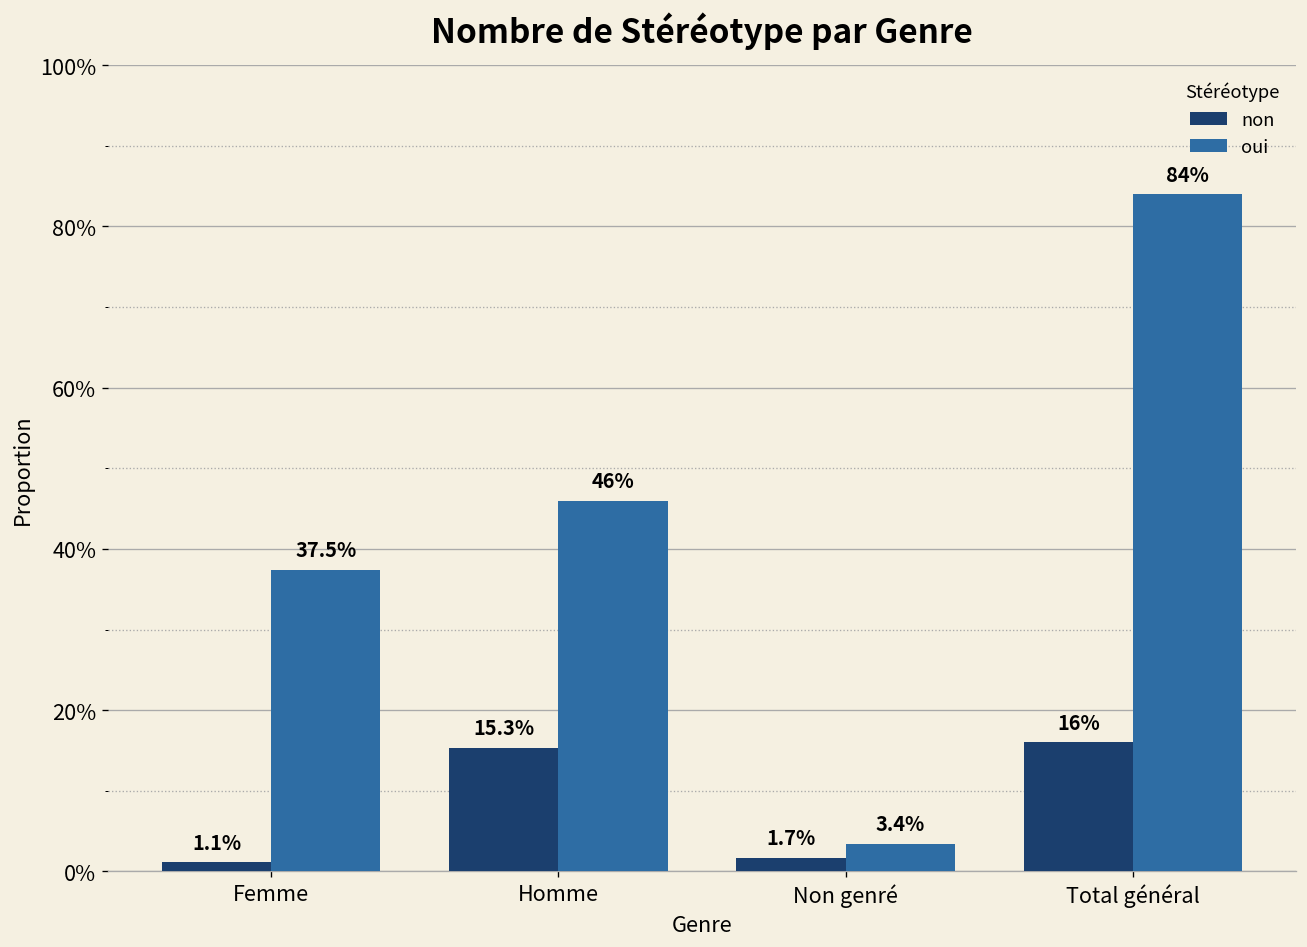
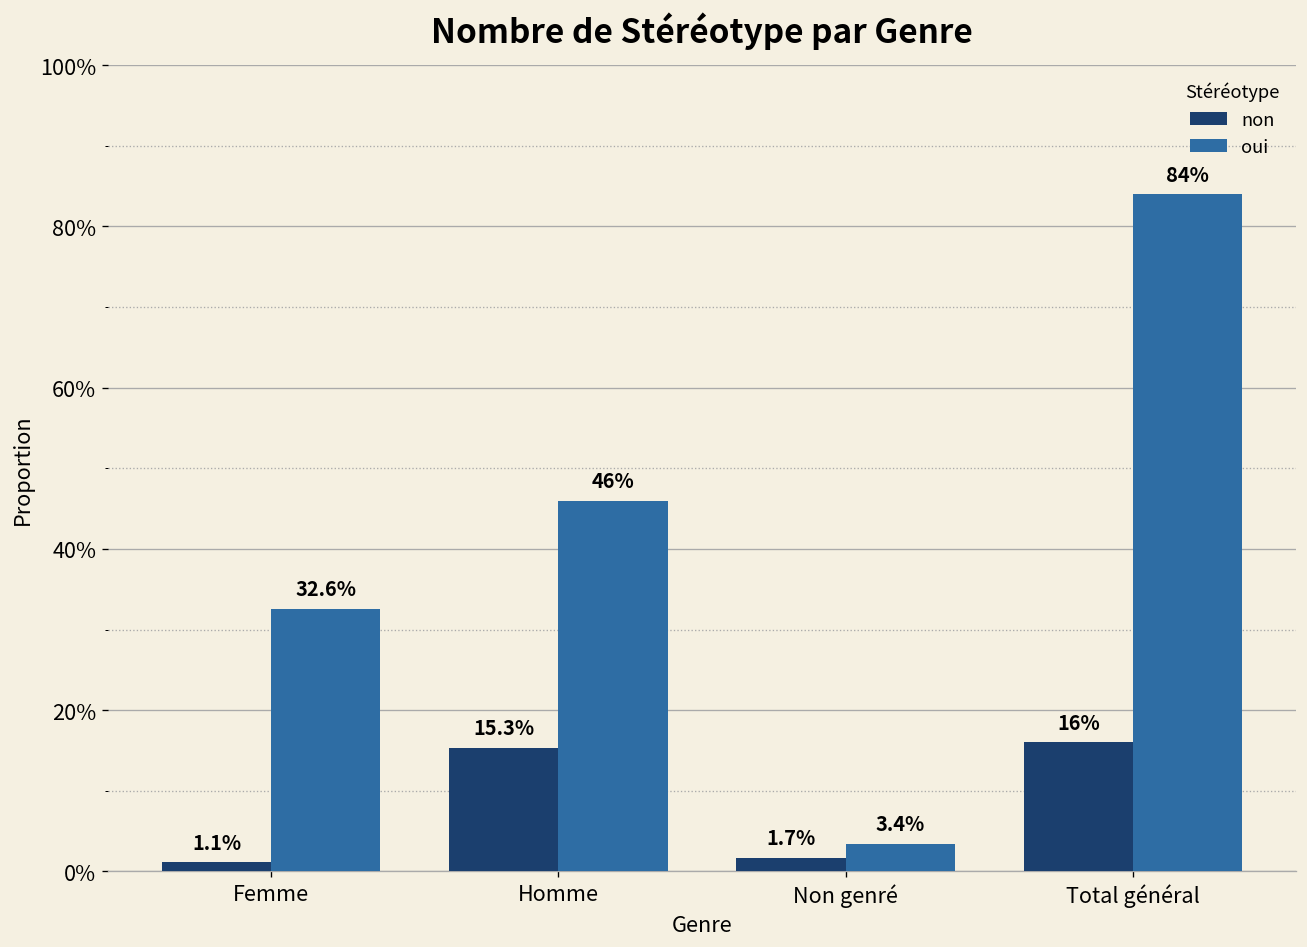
  {
    "non": {
      "Femme": "1.1%",
      "Homme": "15.3%",
      "Non genré": "1.7%",
      "Total général": "16%"
    },
    "oui": {
-     "Femme": "37.5%",
+     "Femme": "32.6%",
      "Homme": "46%",
      "Non genré": "3.4%",
      "Total général": "84%"
    }
  }
